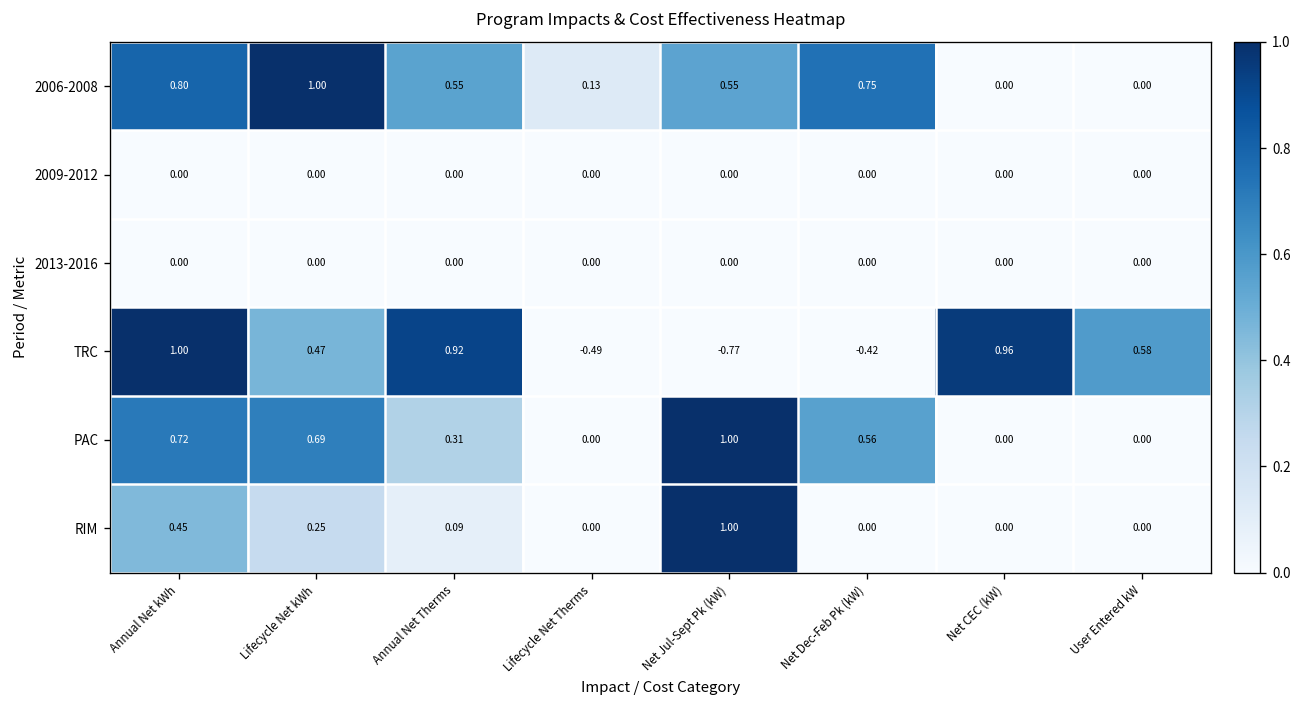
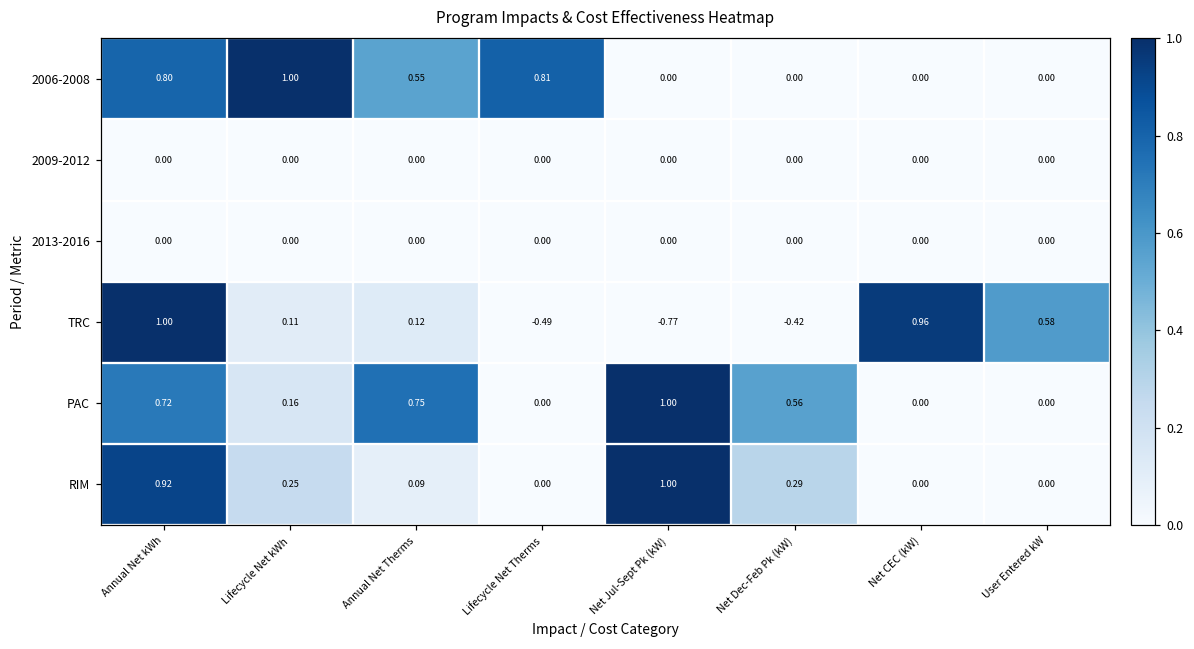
  {
    "2006-2008": {
-     "Lifecycle Net Therms": 0.13,
-     "Net Jul-Sept Pk (kW)": 0.55,
-     "Net Dec-Feb Pk (kW)": 0.75
+     "Lifecycle Net Therms": 0.81,
+     "Net Jul-Sept Pk (kW)": 0.00,
+     "Net Dec-Feb Pk (kW)": 0.00
    },
    "TRC": {
-     "Lifecycle Net kWh": 0.47,
-     "Annual Net Therms": 0.92
+     "Lifecycle Net kWh": 0.11,
+     "Annual Net Therms": 0.12
    },
    "PAC": {
-     "Lifecycle Net kWh": 0.69,
-     "Annual Net Therms": 0.31
+     "Lifecycle Net kWh": 0.16,
+     "Annual Net Therms": 0.75
    },
    "RIM": {
-     "Annual Net kWh": 0.45,
-     "Net Dec-Feb Pk (kW)": 0.00
+     "Annual Net kWh": 0.92,
+     "Net Dec-Feb Pk (kW)": 0.29
    }
  }
